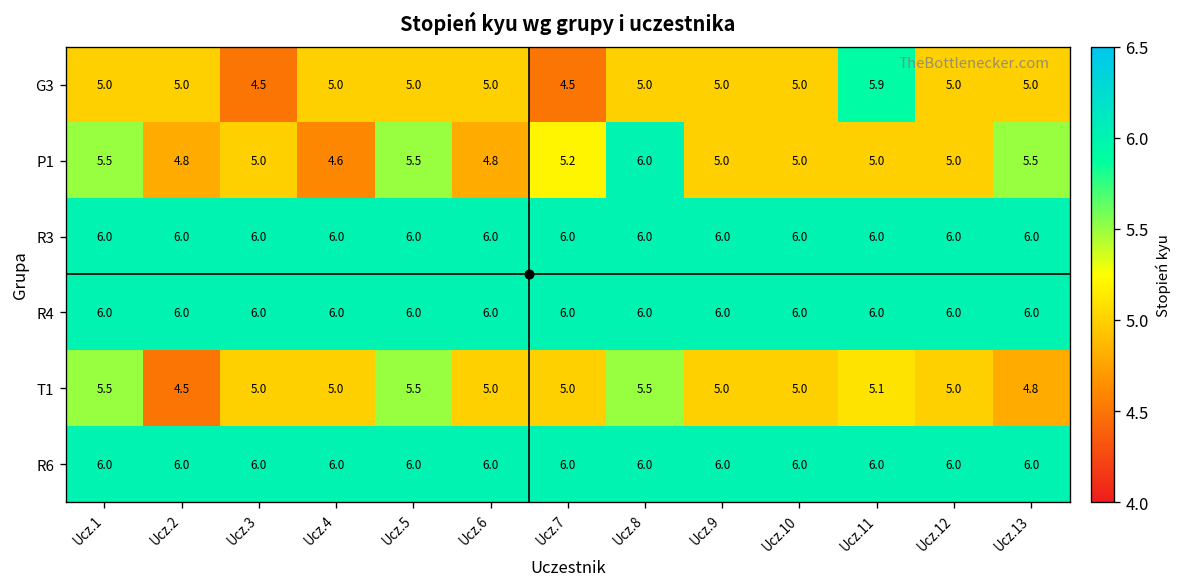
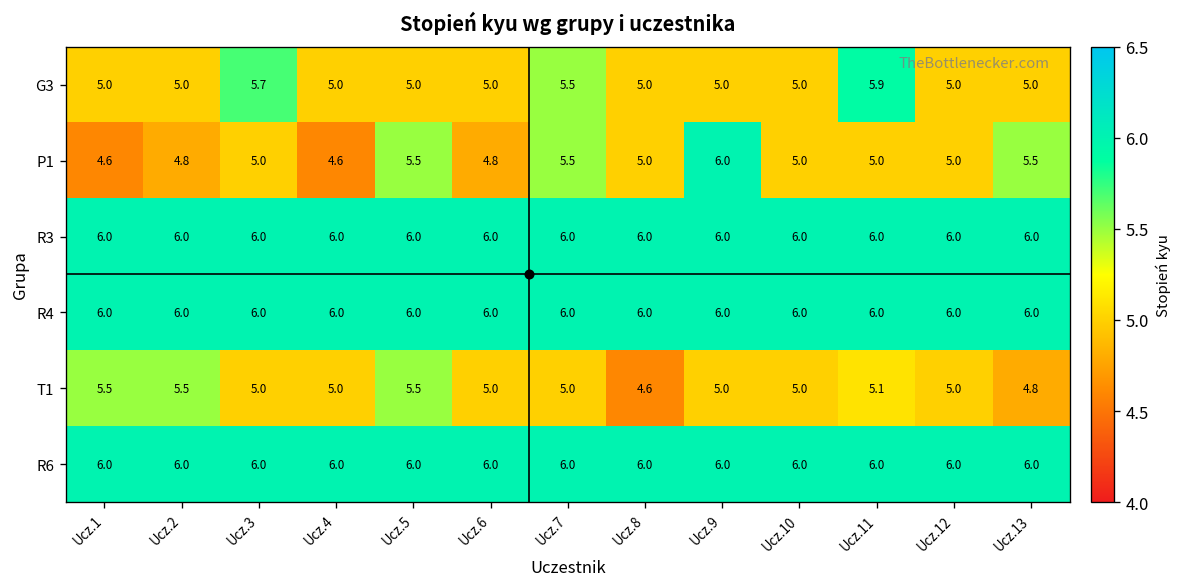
  {
    "G3": {
      "Ucz.1": 5.0,
      "Ucz.2": 5.0,
-     "Ucz.3": 4.5,
+     "Ucz.3": 5.7,
      "Ucz.4": 5.0,
      "Ucz.5": 5.0,
      "Ucz.6": 5.0,
-     "Ucz.7": 4.5,
+     "Ucz.7": 5.5,
      "Ucz.8": 5.0,
      "Ucz.9": 5.0,
      "Ucz.10": 5.0,
      "Ucz.11": 5.9,
      "Ucz.13": 5.0
    },
    "P1": {
-     "Ucz.1": 5.5,
+     "Ucz.1": 4.6,
      "Ucz.2": 4.8,
      "Ucz.3": 5.0,
      "Ucz.4": 4.6,
      "Ucz.5": 5.5,
      "Ucz.6": 4.8,
-     "Ucz.7": 5.2,
-     "Ucz.8": 6.0,
-     "Ucz.9": 5.0,
+     "Ucz.7": 5.5,
+     "Ucz.8": 5.0,
+     "Ucz.9": 6.0,
      "Ucz.10": 5.0,
      "Ucz.11": 5.0,
      "Ucz.12": 5.0,
      "Ucz.13": 5.5
    },
    "R3": {
      "Ucz.1": 6.0,
      "Ucz.2": 6.0,
      "Ucz.3": 6.0,
      "Ucz.4": 6.0,
      "Ucz.5": 6.0,
      "Ucz.6": 6.0,
      "Ucz.7": 6.0,
      "Ucz.8": 6.0,
      "Ucz.9": 6.0,
      "Ucz.10": 6.0,
      "Ucz.11": 6.0,
      "Ucz.12": 6.0,
      "Ucz.13": 6.0
    },
    "R4": {
      "Ucz.1": 6.0,
      "Ucz.2": 6.0,
      "Ucz.3": 6.0,
      "Ucz.4": 6.0,
      "Ucz.5": 6.0,
      "Ucz.6": 6.0,
      "Ucz.7": 6.0,
      "Ucz.8": 6.0,
      "Ucz.9": 6.0,
      "Ucz.10": 6.0,
      "Ucz.11": 6.0,
      "Ucz.12": 6.0,
      "Ucz.13": 6.0
    },
    "T1": {
      "Ucz.1": 5.5,
-     "Ucz.2": 4.5,
+     "Ucz.2": 5.5,
      "Ucz.3": 5.0,
      "Ucz.4": 5.0,
      "Ucz.5": 5.5,
      "Ucz.6": 5.0,
      "Ucz.7": 5.0,
-     "Ucz.8": 5.5,
+     "Ucz.8": 4.6,
      "Ucz.9": 5.0,
      "Ucz.10": 5.0,
      "Ucz.11": 5.1,
      "Ucz.12": 5.0,
      "Ucz.13": 4.8
    },
    "R6": {
      "Ucz.1": 6.0,
      "Ucz.2": 6.0,
      "Ucz.3": 6.0,
      "Ucz.4": 6.0,
      "Ucz.5": 6.0,
      "Ucz.6": 6.0,
      "Ucz.7": 6.0,
      "Ucz.8": 6.0,
      "Ucz.9": 6.0,
      "Ucz.10": 6.0,
      "Ucz.11": 6.0,
      "Ucz.12": 6.0,
      "Ucz.13": 6.0
    }
  }
